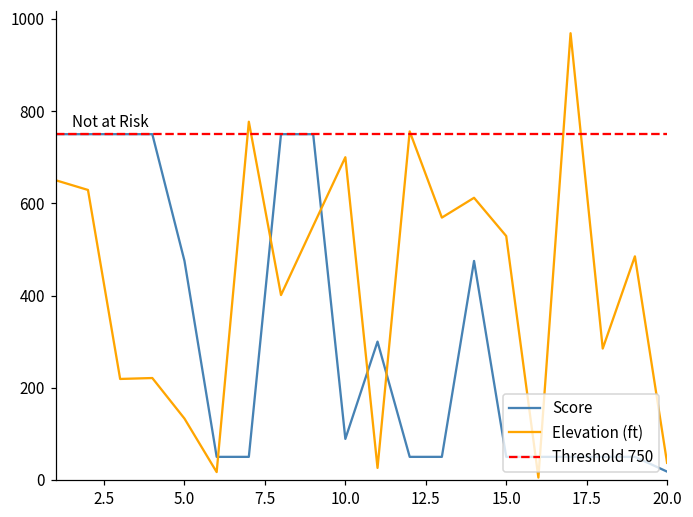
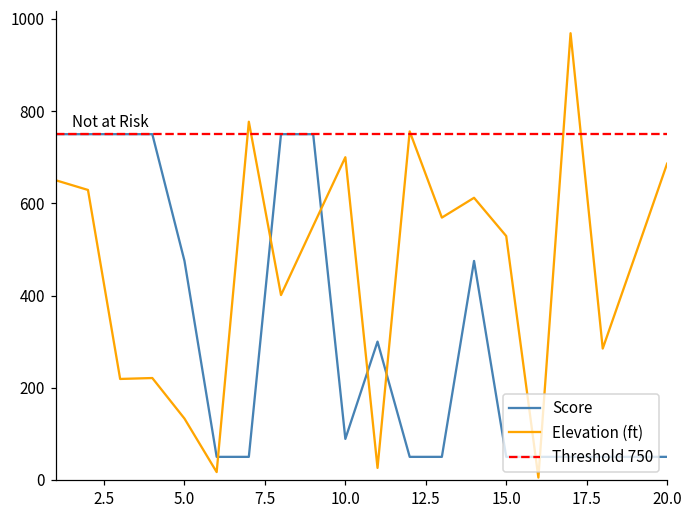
  {
    "Score": {
      "5.0": 480,
      "10.0": 90,
-     "20.0": 20
+     "20.0": 50
    },
    "Elevation (ft)": {
      "5.0": 130,
      "10.0": 700,
      "15.0": 530,
-     "20.0": 40
+     "20.0": 690
    }
  }
